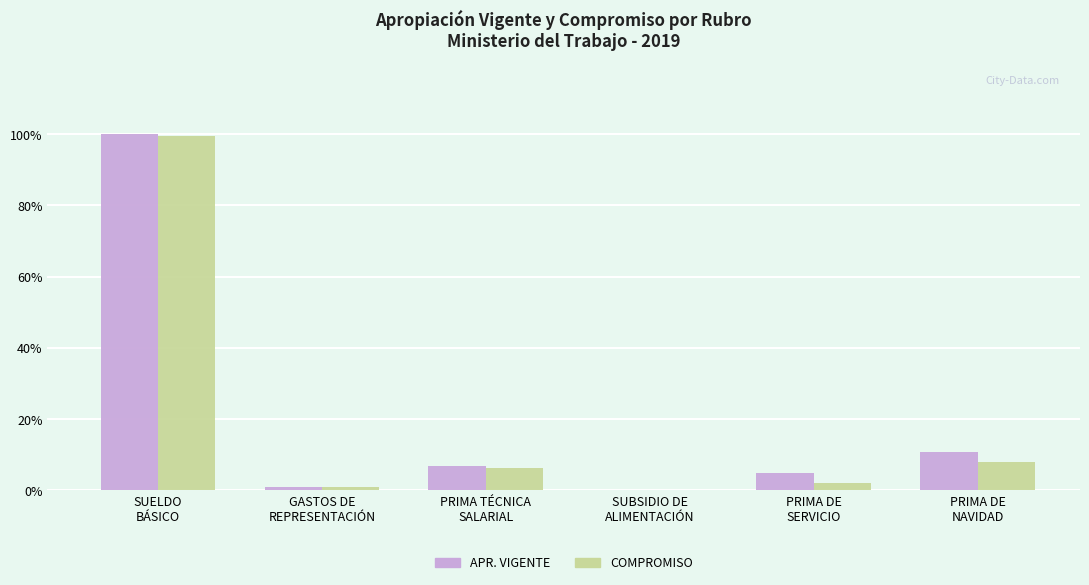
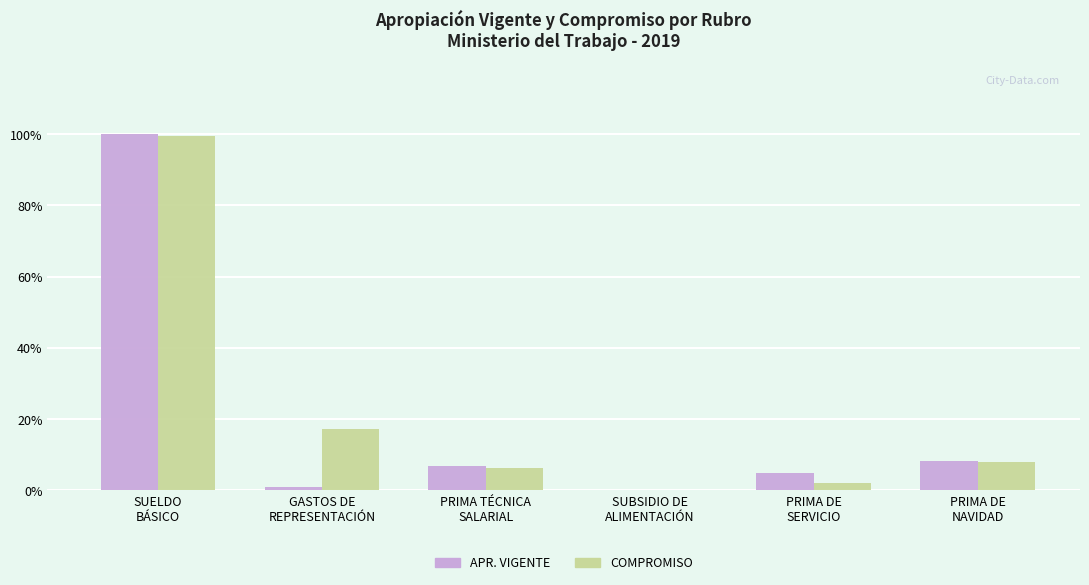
  {
    "APR. VIGENTE": {
      "SUELDO BÁSICO": "100%",
      "GASTOS DE REPRESENTACIÓN": "1%",
      "PRIMA TÉCNICA SALARIAL": "7%",
      "PRIMA DE SERVICIO": "5%",
-     "PRIMA DE NAVIDAD": "11%"
+     "PRIMA DE NAVIDAD": "8%"
    },
    "COMPROMISO": {
      "SUELDO BÁSICO": "100%",
-     "GASTOS DE REPRESENTACIÓN": "1%",
+     "GASTOS DE REPRESENTACIÓN": "17%",
      "PRIMA TÉCNICA SALARIAL": "6%",
      "PRIMA DE SERVICIO": "2%",
      "PRIMA DE NAVIDAD": "8%"
    }
  }
